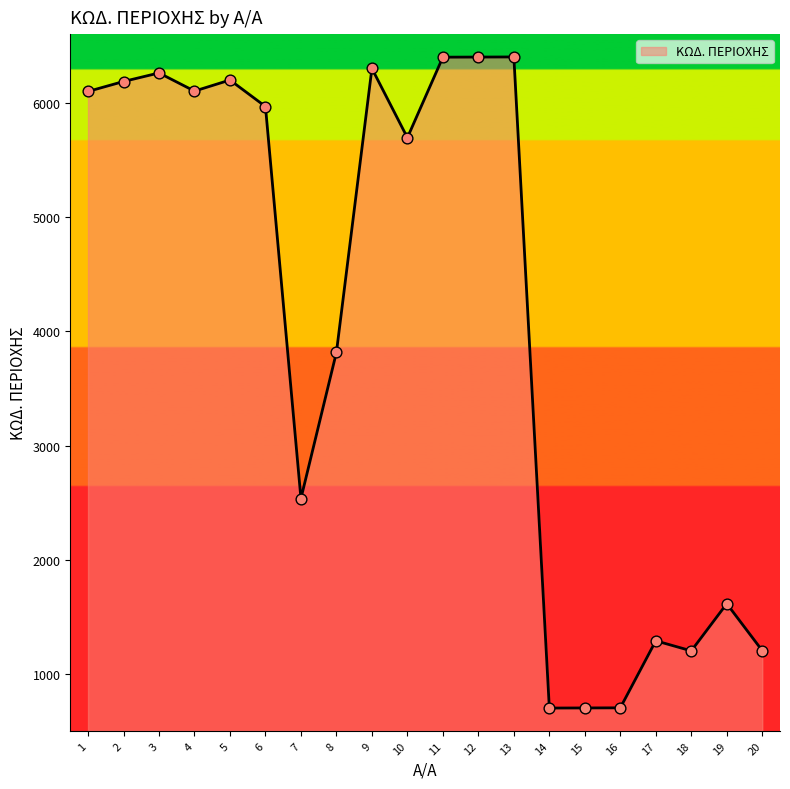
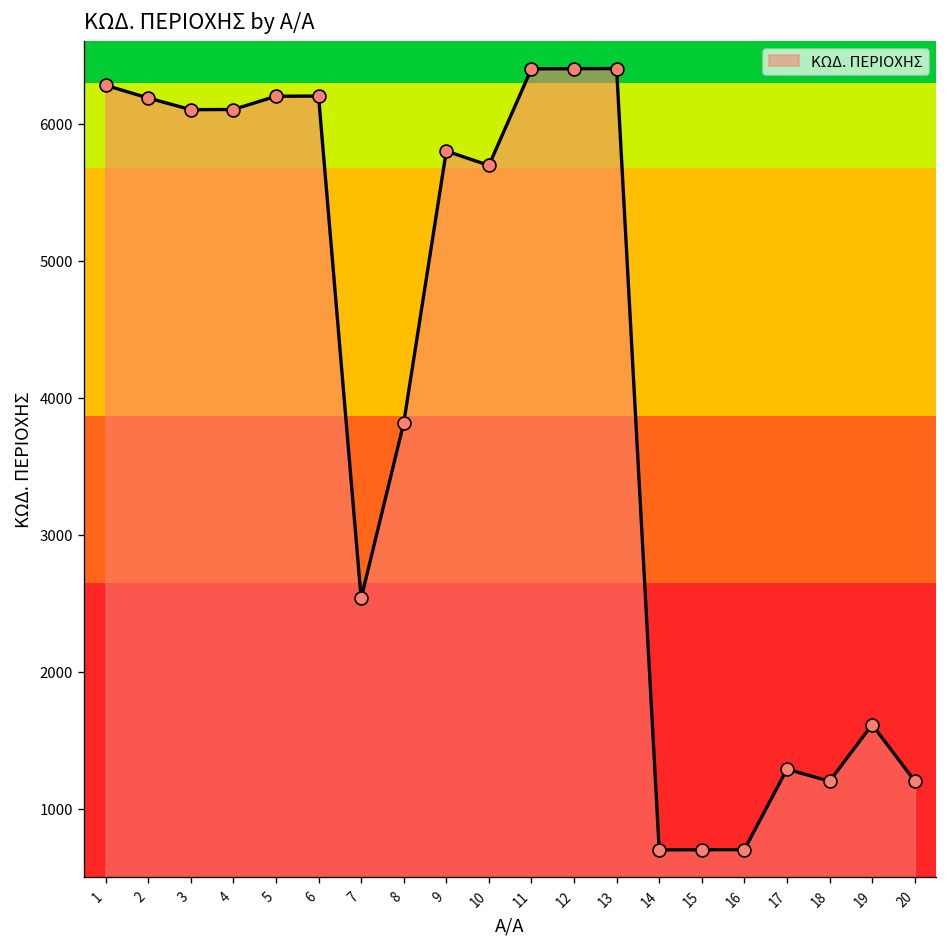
  {
-   "1": 6100,
+   "1": 6280,
    "2": 6190,
-   "3": 6260,
+   "3": 6100,
    "4": 6100,
    "5": 6200,
-   "6": 5970,
+   "6": 6200,
    "7": 2540,
    "8": 3820,
-   "9": 6300,
+   "9": 5800,
    "10": 5700,
    "11": 6400,
    "12": 6400,
    "13": 6400,
    "14": 700,
    "15": 700,
    "16": 700,
    "17": 1290,
    "18": 1200,
    "19": 1620,
    "20": 1200
  }
